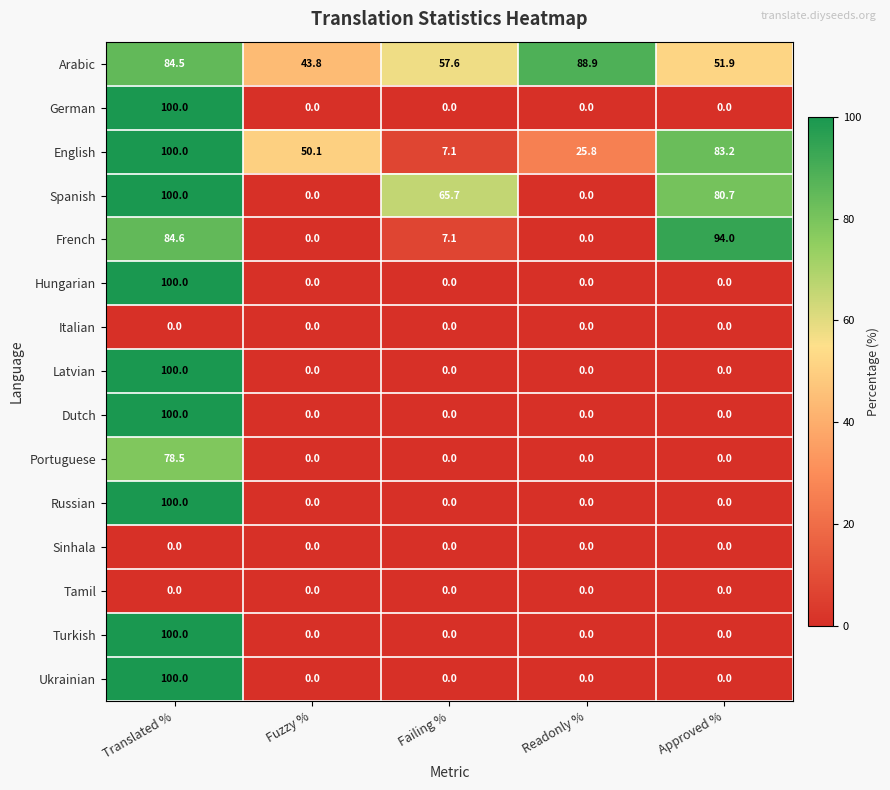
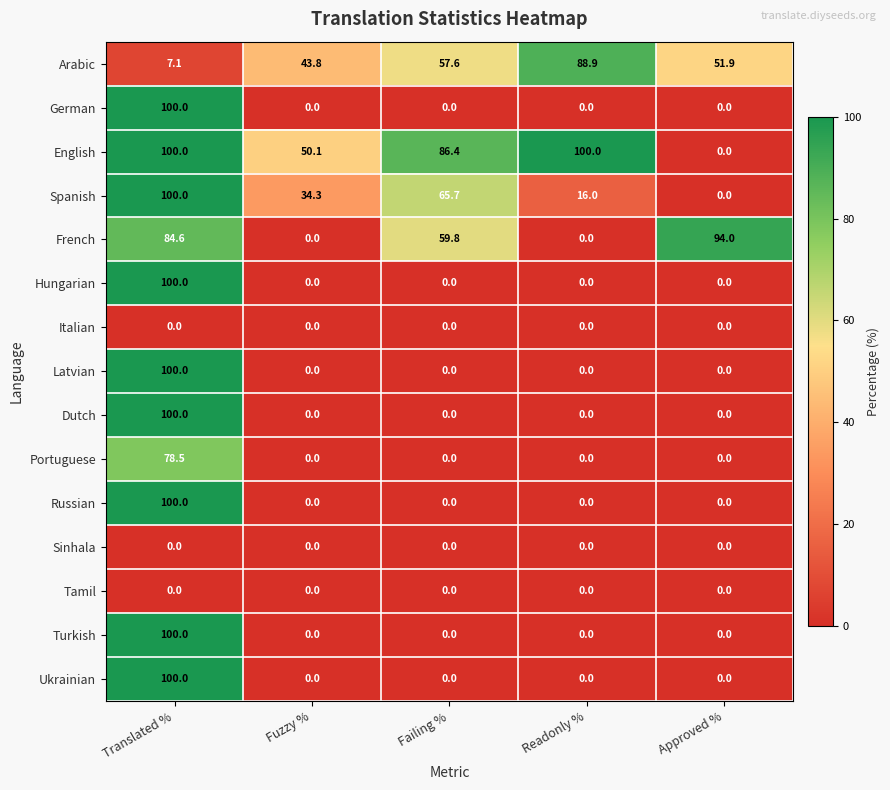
  {
    "Arabic": {
-     "Translated %": 84.5,
+     "Translated %": 7.1,
      "Fuzzy %": 43.8,
      "Failing %": 57.6,
      "Readonly %": 88.9,
      "Approved %": 51.9
    },
    "German": {
      "Translated %": 100.0,
      "Fuzzy %": 0.0,
      "Failing %": 0.0,
      "Readonly %": 0.0,
      "Approved %": 0.0
    },
    "English": {
      "Translated %": 100.0,
      "Fuzzy %": 50.1,
-     "Failing %": 7.1,
-     "Readonly %": 25.8,
-     "Approved %": 83.2
+     "Failing %": 86.4,
+     "Readonly %": 100.0,
+     "Approved %": 0.0
    },
    "Spanish": {
      "Translated %": 100.0,
-     "Fuzzy %": 0.0,
+     "Fuzzy %": 34.3,
      "Failing %": 65.7,
-     "Readonly %": 0.0,
-     "Approved %": 80.7
+     "Readonly %": 16.0,
+     "Approved %": 0.0
    },
    "French": {
      "Translated %": 84.6,
      "Fuzzy %": 0.0,
-     "Failing %": 7.1,
+     "Failing %": 59.8,
      "Readonly %": 0.0,
      "Approved %": 94.0
    },
    "Hungarian": {
      "Translated %": 100.0,
      "Fuzzy %": 0.0,
      "Failing %": 0.0,
      "Readonly %": 0.0,
      "Approved %": 0.0
    },
    "Italian": {
      "Translated %": 0.0,
      "Fuzzy %": 0.0,
      "Failing %": 0.0,
      "Readonly %": 0.0,
      "Approved %": 0.0
    },
    "Latvian": {
      "Translated %": 100.0,
      "Fuzzy %": 0.0,
      "Failing %": 0.0,
      "Readonly %": 0.0,
      "Approved %": 0.0
    },
    "Dutch": {
      "Translated %": 100.0,
      "Fuzzy %": 0.0,
      "Failing %": 0.0,
      "Readonly %": 0.0,
      "Approved %": 0.0
    },
    "Portuguese": {
      "Translated %": 78.5,
      "Fuzzy %": 0.0,
      "Failing %": 0.0,
      "Readonly %": 0.0,
      "Approved %": 0.0
    },
    "Russian": {
      "Translated %": 100.0,
      "Fuzzy %": 0.0,
      "Failing %": 0.0,
      "Readonly %": 0.0,
      "Approved %": 0.0
    },
    "Sinhala": {
      "Translated %": 0.0,
      "Fuzzy %": 0.0,
      "Failing %": 0.0,
      "Readonly %": 0.0,
      "Approved %": 0.0
    },
    "Tamil": {
      "Translated %": 0.0,
      "Fuzzy %": 0.0,
      "Failing %": 0.0,
      "Readonly %": 0.0,
      "Approved %": 0.0
    },
    "Turkish": {
      "Translated %": 100.0,
      "Fuzzy %": 0.0,
      "Failing %": 0.0,
      "Readonly %": 0.0,
      "Approved %": 0.0
    },
    "Ukrainian": {
      "Translated %": 100.0,
      "Fuzzy %": 0.0,
      "Failing %": 0.0,
      "Readonly %": 0.0,
      "Approved %": 0.0
    }
  }
